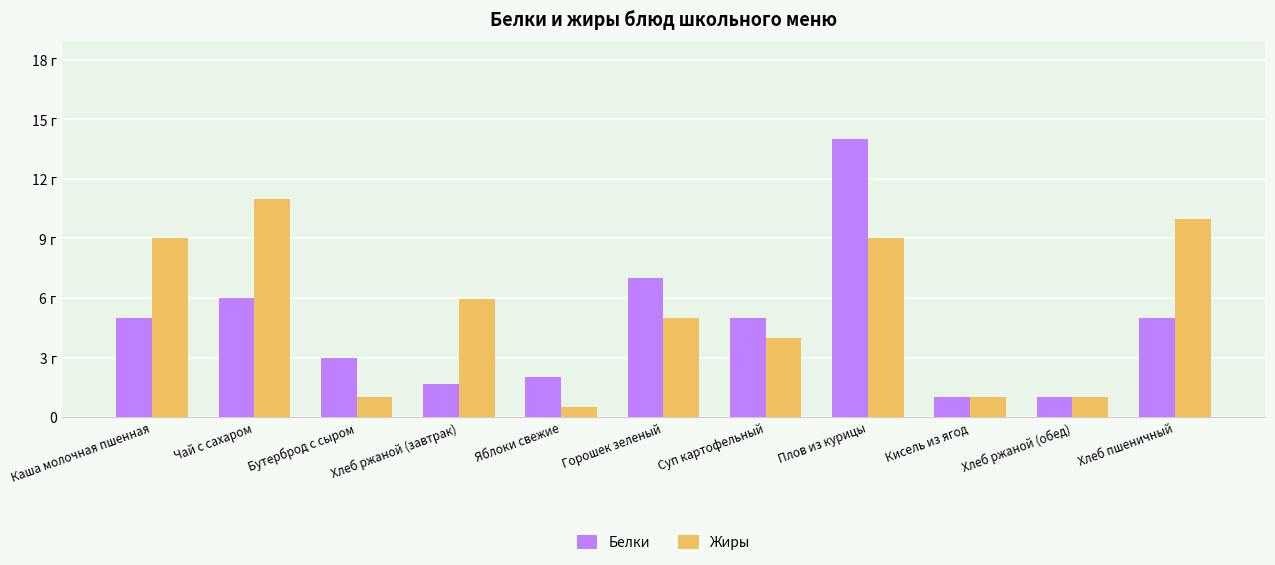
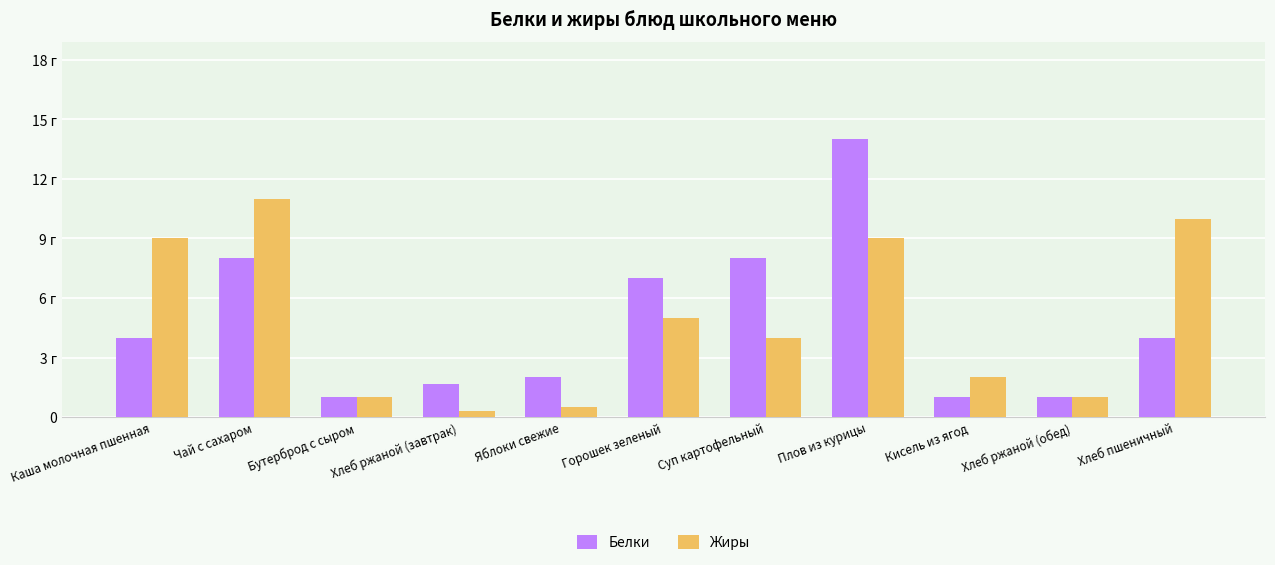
  {
    "Белки": {
-     "Каша молочная пшенная": "5 г",
-     "Чай с сахаром": "6 г",
-     "Бутерброд с сыром": "3 г",
+     "Каша молочная пшенная": "4 г",
+     "Чай с сахаром": "8 г",
+     "Бутерброд с сыром": "1 г",
      "Хлеб ржаной (завтрак)": "1.7 г",
      "Яблоки свежие": "2 г",
      "Горошек зеленый": "7 г",
-     "Суп картофельный": "5 г",
+     "Суп картофельный": "8 г",
      "Плов из курицы": "14 г",
      "Кисель из ягод": "1 г",
      "Хлеб ржаной (обед)": "1 г",
-     "Хлеб пшеничный": "5 г"
+     "Хлеб пшеничный": "4 г"
    },
    "Жиры": {
      "Каша молочная пшенная": "9.0 г",
      "Чай с сахаром": "11.0 г",
      "Бутерброд с сыром": "1.0 г",
-     "Хлеб ржаной (завтрак)": "6.0 г",
+     "Хлеб ржаной (завтрак)": "0.3 г",
      "Яблоки свежие": "0.5 г",
      "Горошек зеленый": "5.0 г",
      "Суп картофельный": "4.0 г",
      "Плов из курицы": "9.0 г",
-     "Кисель из ягод": "1 г",
+     "Кисель из ягод": "2 г",
      "Хлеб ржаной (обед)": "1.0 г",
      "Хлеб пшеничный": "10.0 г"
    }
  }
